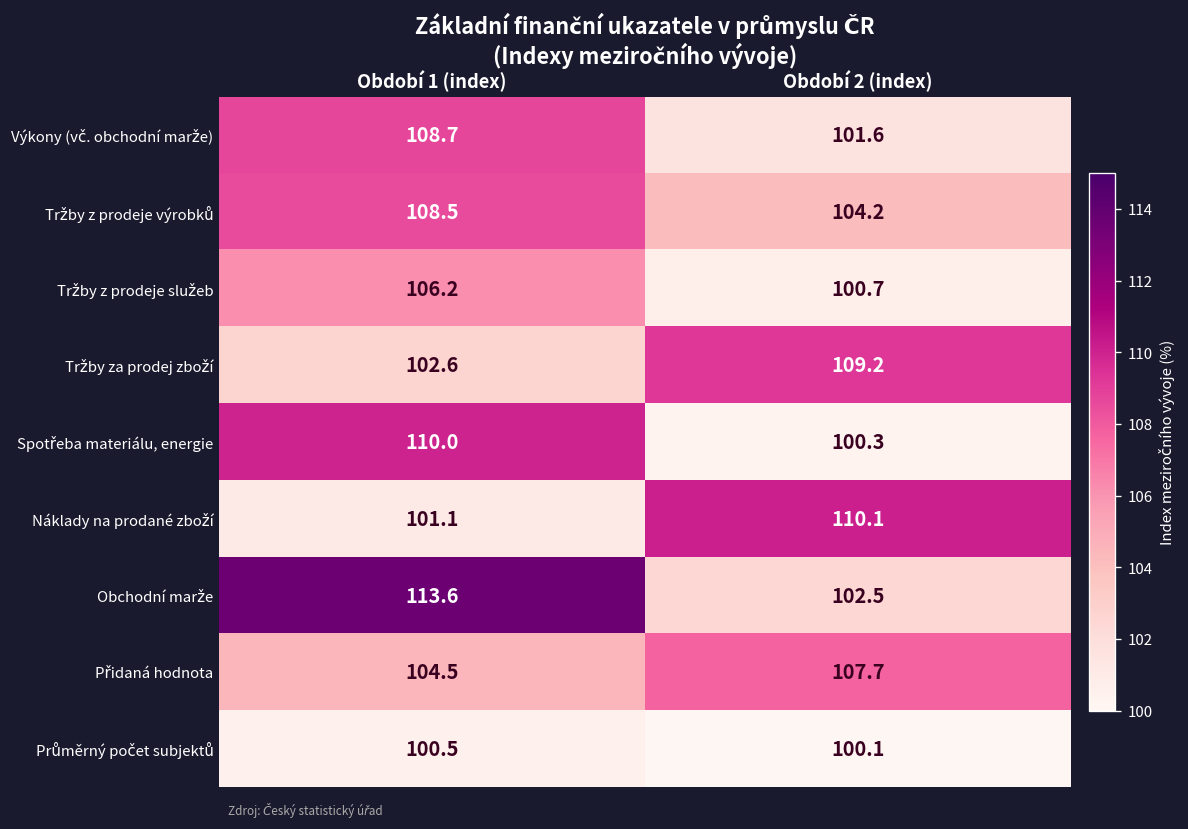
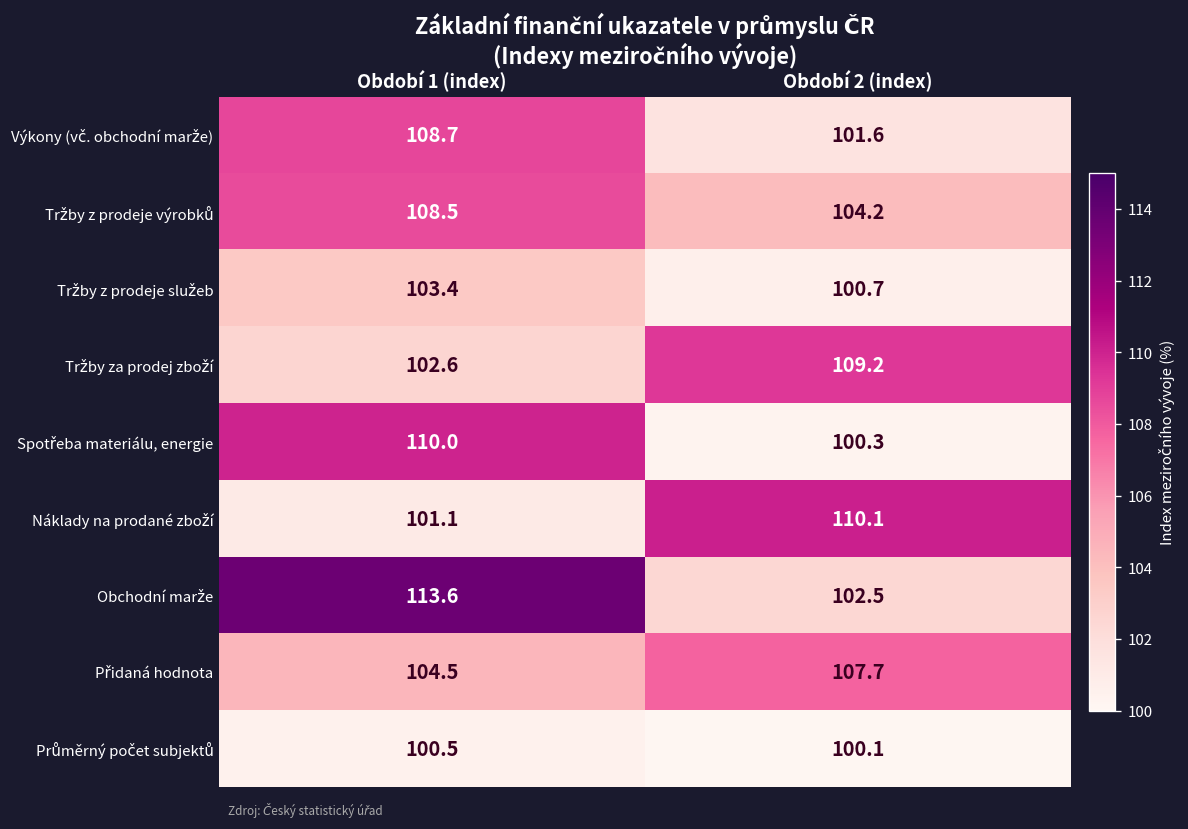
  {
    "Výkony (vč. obchodní marže)": {
      "Období 1 (index)": 108.7,
      "Období 2 (index)": 101.6
    },
    "Tržby z prodeje výrobků": {
      "Období 1 (index)": 108.5,
      "Období 2 (index)": 104.2
    },
    "Tržby z prodeje služeb": {
-     "Období 1 (index)": 106.2,
+     "Období 1 (index)": 103.4,
      "Období 2 (index)": 100.7
    },
    "Tržby za prodej zboží": {
      "Období 1 (index)": 102.6,
      "Období 2 (index)": 109.2
    },
    "Spotřeba materiálu, energie": {
      "Období 1 (index)": 110.0,
      "Období 2 (index)": 100.3
    },
    "Náklady na prodané zboží": {
      "Období 1 (index)": 101.1,
      "Období 2 (index)": 110.1
    },
    "Obchodní marže": {
      "Období 1 (index)": 113.6,
      "Období 2 (index)": 102.5
    },
    "Přidaná hodnota": {
      "Období 1 (index)": 104.5,
      "Období 2 (index)": 107.7
    },
    "Průměrný počet subjektů": {
      "Období 1 (index)": 100.5,
      "Období 2 (index)": 100.1
    }
  }
